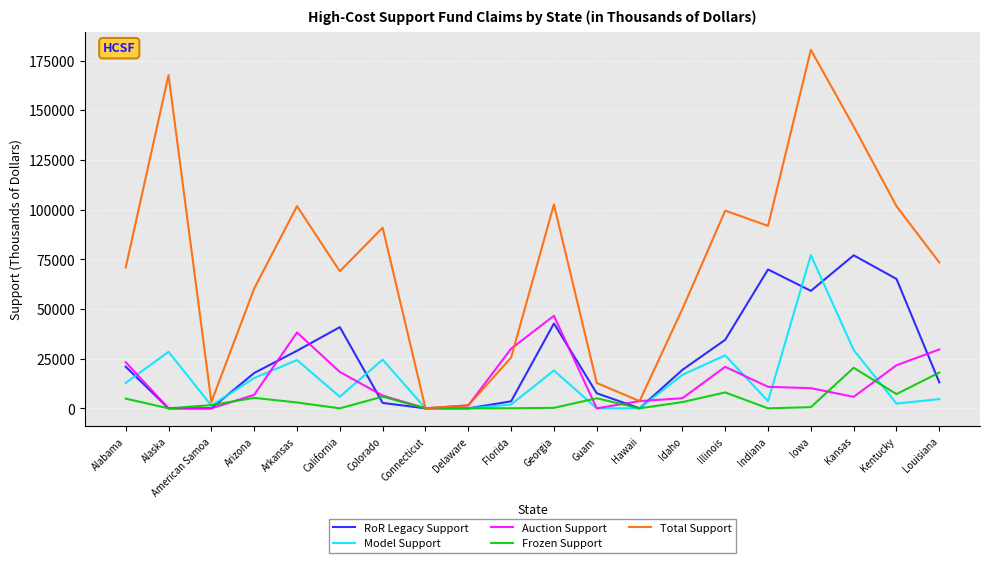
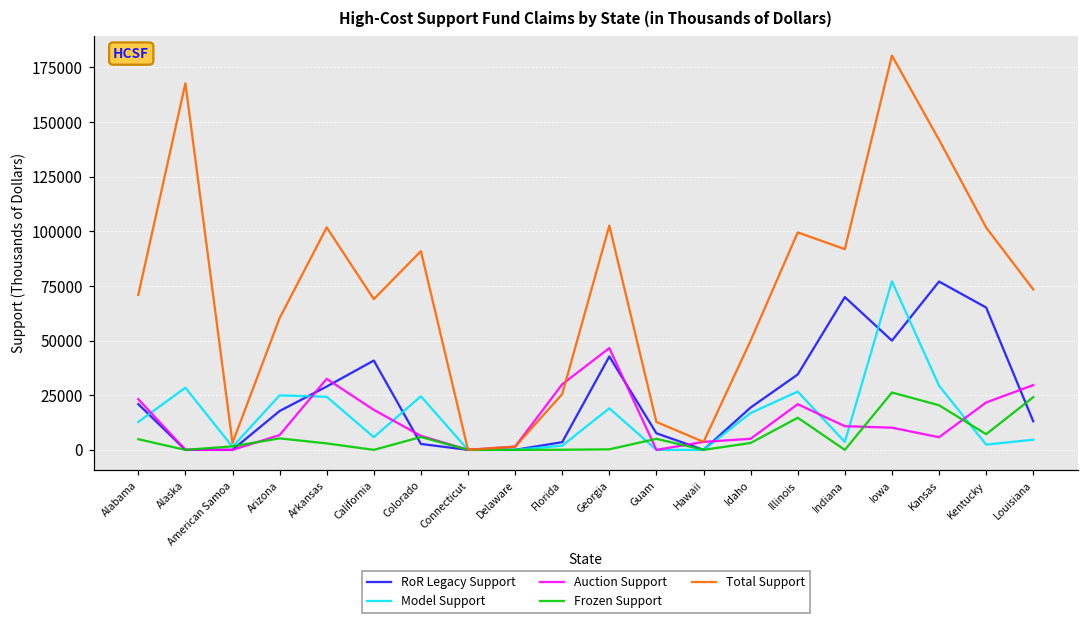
  {
    "RoR Legacy Support": {
      "Alabama": 21000,
      "Arizona": 18000,
      "Arkansas": 29000,
      "California": 41000,
      "Colorado": 3000,
      "Florida": 4000,
      "Georgia": 43000,
      "Guam": 8000,
      "Idaho": 19000,
      "Illinois": 34000,
      "Indiana": 70000,
-     "Iowa": 59000,
+     "Iowa": 50000,
      "Kansas": 77000,
      "Kentucky": 65000,
      "Louisiana": 13000
    },
    "Model Support": {
      "Alabama": 13000,
      "Alaska": 28000,
-     "Arizona": 15000,
+     "Arizona": 25000,
      "Arkansas": 24000,
      "California": 6000,
      "Colorado": 25000,
      "Florida": 2000,
      "Georgia": 19000,
      "Idaho": 17000,
      "Illinois": 27000,
      "Indiana": 4000,
      "Iowa": 77000,
      "Kansas": 29000,
      "Kentucky": 2000,
      "Louisiana": 5000
    },
    "Auction Support": {
      "Alabama": 23000,
      "Arizona": 7000,
-     "Arkansas": 38000,
+     "Arkansas": 32000,
      "California": 18000,
      "Florida": 30000,
      "Georgia": 47000,
      "Idaho": 5000,
      "Illinois": 21000,
      "Indiana": 11000,
      "Iowa": 10000,
      "Kansas": 6000,
      "Kentucky": 22000,
      "Louisiana": 30000
    },
    "Frozen Support": {
      "Alabama": 5000,
      "Arizona": 5000,
      "Arkansas": 3000,
      "California": 0,
      "Florida": 0,
      "Georgia": 0,
      "Guam": 5000,
      "Idaho": 3000,
-     "Illinois": 8000,
+     "Illinois": 15000,
      "Indiana": 0,
-     "Iowa": 1000,
+     "Iowa": 26000,
      "Kansas": 20000,
      "Kentucky": 7000,
-     "Louisiana": 18000
+     "Louisiana": 24000
    },
    "Total Support": {
      "Alabama": 71000,
      "Alaska": 168000,
      "American Samoa": 3000,
      "Arizona": 60000,
      "Arkansas": 102000,
      "California": 69000,
      "Colorado": 91000,
      "Florida": 26000,
      "Georgia": 103000,
      "Guam": 13000,
      "Idaho": 50000,
      "Illinois": 99000,
      "Indiana": 92000,
      "Iowa": 180000,
      "Kansas": 142000,
      "Kentucky": 102000,
      "Louisiana": 73000
    }
  }
